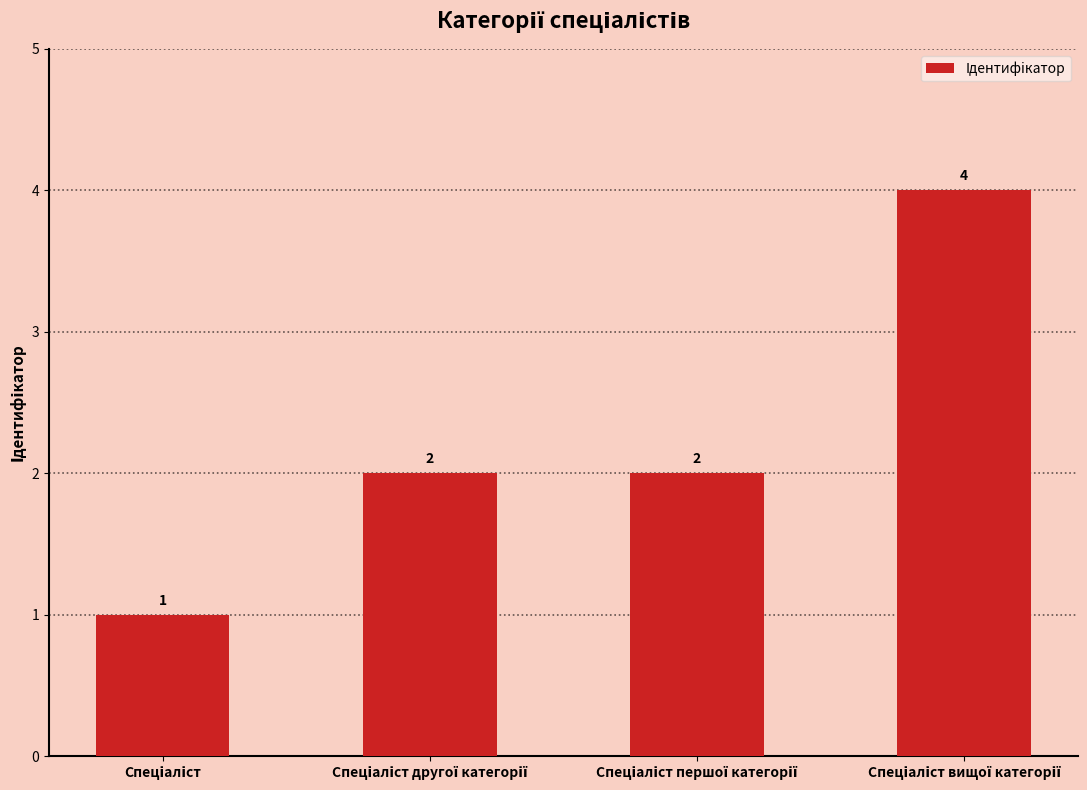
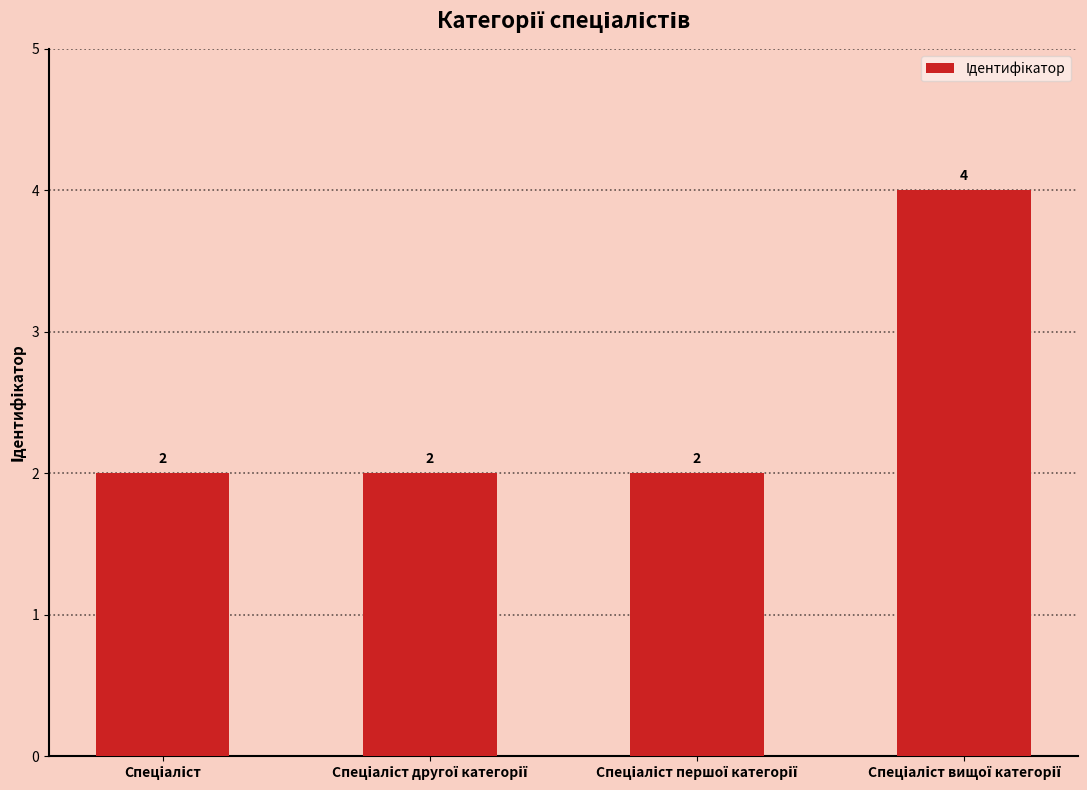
  {
-   "Спеціаліст": 1,
+   "Спеціаліст": 2,
    "Спеціаліст другої категорії": 2,
    "Спеціаліст першої категорії": 2,
    "Спеціаліст вищої категорії": 4
  }
